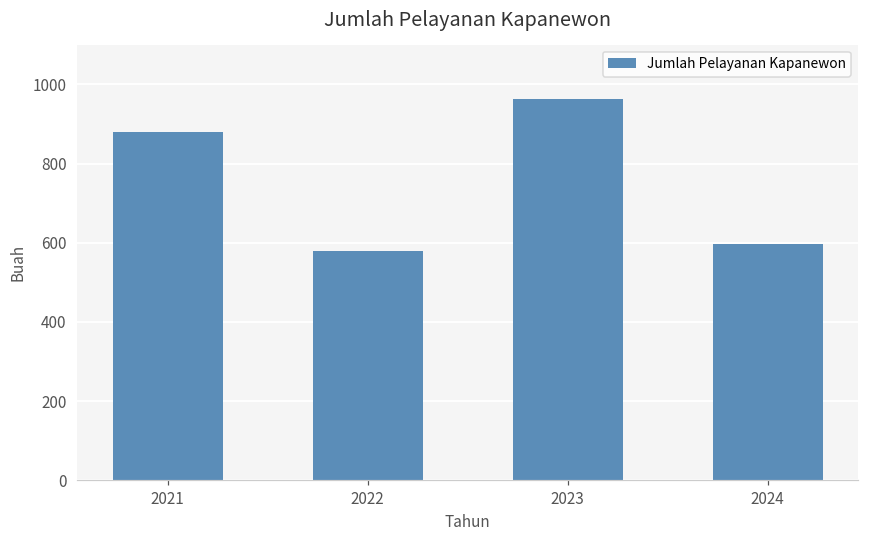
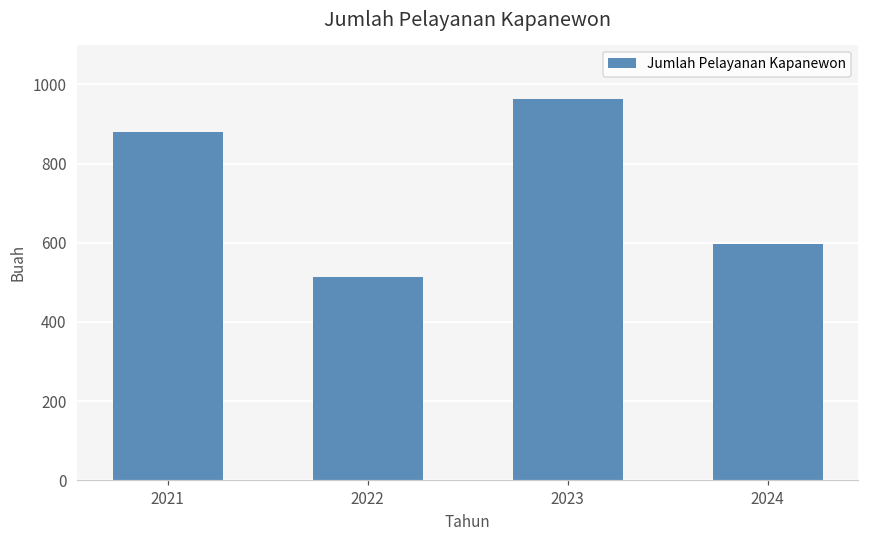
  {
    "2021": 880,
-   "2022": 580,
+   "2022": 510,
    "2023": 960,
    "2024": 600
  }
